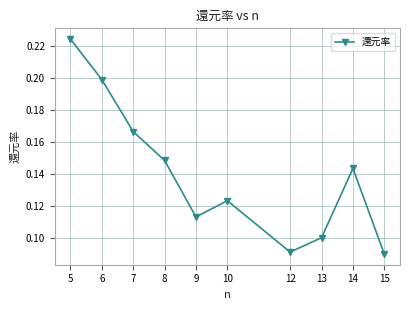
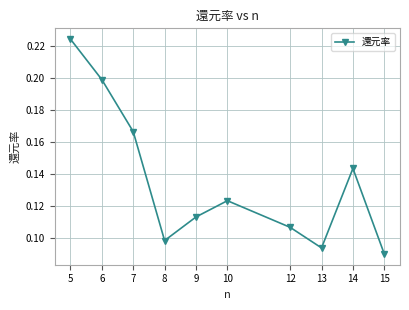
  {
    "5": 0.225,
    "6": 0.199,
    "7": 0.167,
-   "8": 0.149,
+   "8": 0.098,
    "9": 0.113,
    "10": 0.123,
-   "12": 0.091,
-   "13": 0.100,
+   "12": 0.107,
+   "13": 0.094,
    "14": 0.144,
    "15": 0.090
  }
